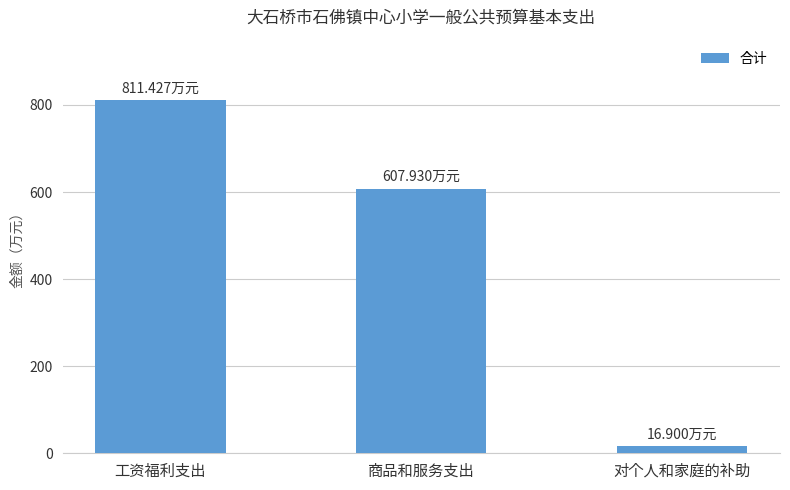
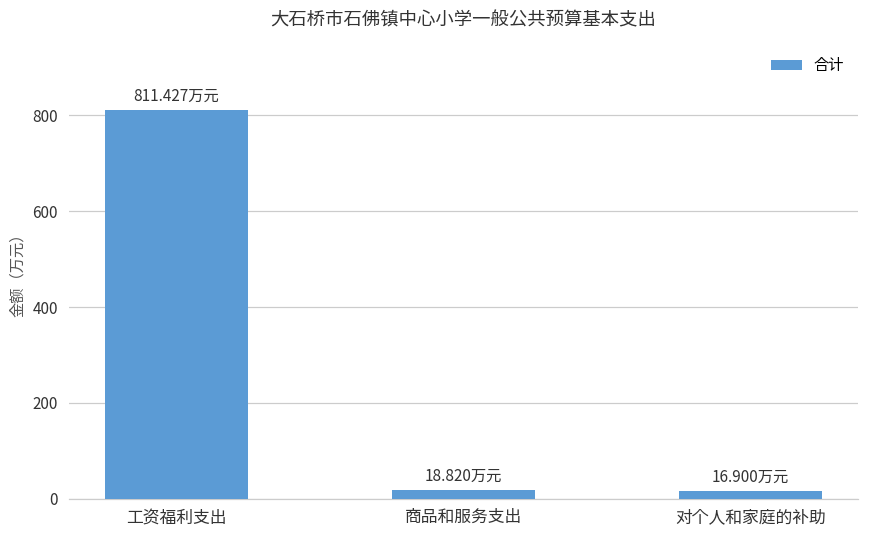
  {
    "工资福利支出": 811.427,
-   "商品和服务支出": 607.930,
+   "商品和服务支出": 18.820,
    "对个人和家庭的补助": 16.900
  }
